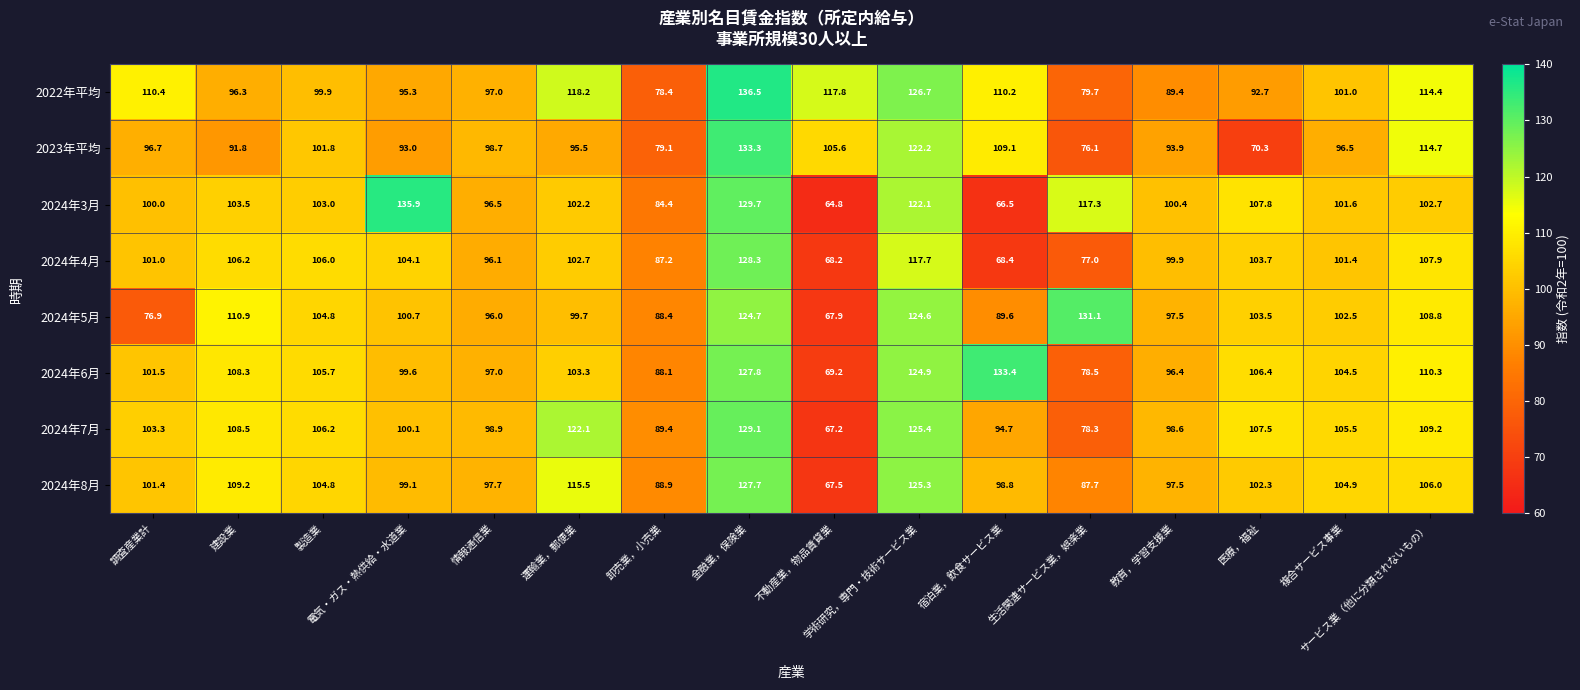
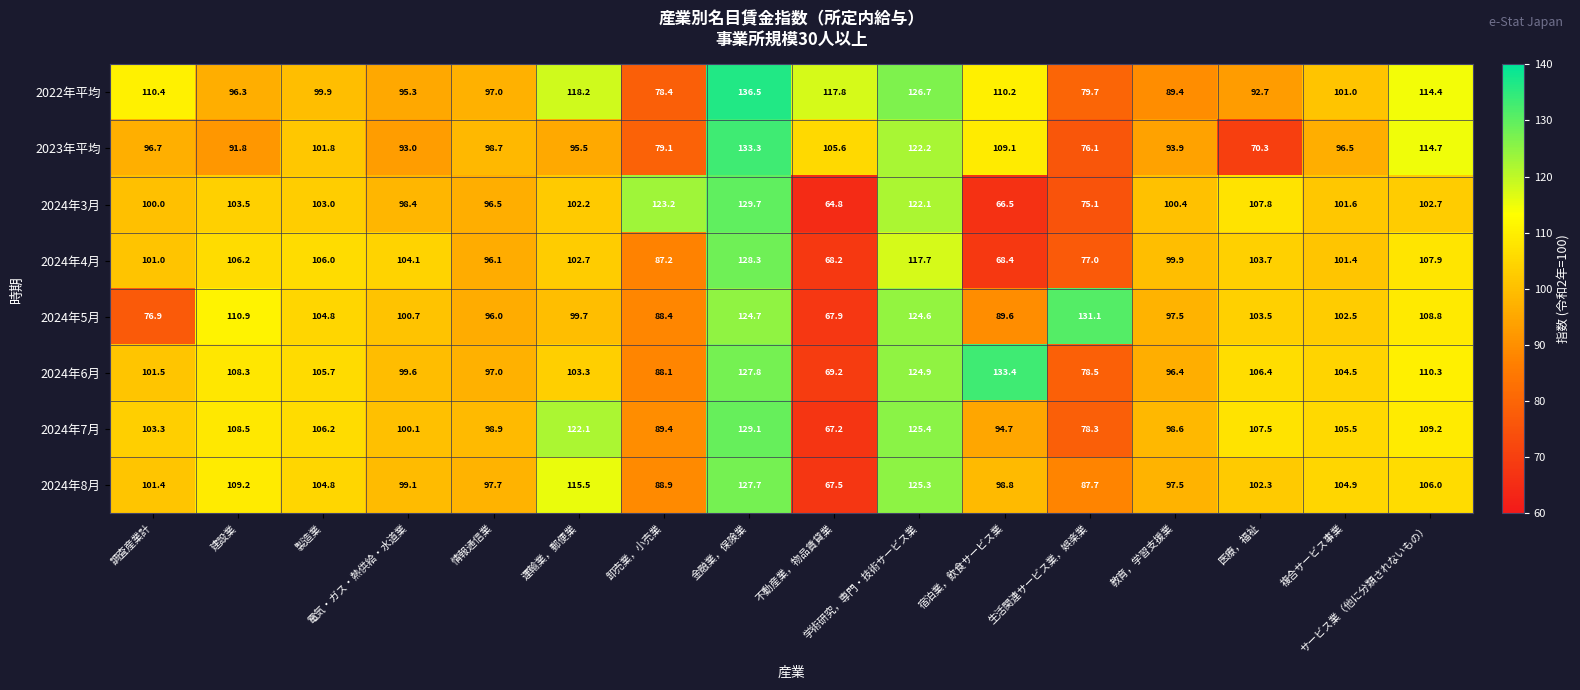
  {
    "2022年平均": {
      "調査産業計": 110.4,
      "建設業": 96.3,
      "製造業": 99.9,
      "電気・ガス・熱供給・水道業": 95.3,
      "情報通信業": 97.0,
      "運輸業，郵便業": 118.2,
      "卸売業，小売業": 78.4,
      "金融業，保険業": 136.5,
      "不動産業，物品賃貸業": 117.8,
      "学術研究，専門・技術サービス業": 126.7,
      "宿泊業，飲食サービス業": 110.2,
      "生活関連サービス業，娯楽業": 79.7,
      "教育，学習支援業": 89.4,
      "医療，福祉": 92.7,
      "複合サービス事業": 101.0,
      "サービス業（他に分類されないもの）": 114.4
    },
    "2023年平均": {
      "調査産業計": 96.7,
      "建設業": 91.8,
      "製造業": 101.8,
      "電気・ガス・熱供給・水道業": 93.0,
      "情報通信業": 98.7,
      "運輸業，郵便業": 95.5,
      "卸売業，小売業": 79.1,
      "金融業，保険業": 133.3,
      "不動産業，物品賃貸業": 105.6,
      "学術研究，専門・技術サービス業": 122.2,
      "宿泊業，飲食サービス業": 109.1,
      "生活関連サービス業，娯楽業": 76.1,
      "教育，学習支援業": 93.9,
      "医療，福祉": 70.3,
      "複合サービス事業": 96.5,
      "サービス業（他に分類されないもの）": 114.7
    },
    "2024年3月": {
      "調査産業計": 100.0,
      "建設業": 103.5,
      "製造業": 103.0,
-     "電気・ガス・熱供給・水道業": 135.9,
+     "電気・ガス・熱供給・水道業": 98.4,
      "情報通信業": 96.5,
      "運輸業，郵便業": 102.2,
-     "卸売業，小売業": 84.4,
+     "卸売業，小売業": 123.2,
      "金融業，保険業": 129.7,
      "不動産業，物品賃貸業": 64.8,
      "学術研究，専門・技術サービス業": 122.1,
      "宿泊業，飲食サービス業": 66.5,
-     "生活関連サービス業，娯楽業": 117.3,
+     "生活関連サービス業，娯楽業": 75.1,
      "教育，学習支援業": 100.4,
      "医療，福祉": 107.8,
      "複合サービス事業": 101.6,
      "サービス業（他に分類されないもの）": 102.7
    },
    "2024年4月": {
      "調査産業計": 101.0,
      "建設業": 106.2,
      "製造業": 106.0,
      "電気・ガス・熱供給・水道業": 104.1,
      "情報通信業": 96.1,
      "運輸業，郵便業": 102.7,
      "卸売業，小売業": 87.2,
      "金融業，保険業": 128.3,
      "不動産業，物品賃貸業": 68.2,
      "学術研究，専門・技術サービス業": 117.7,
      "宿泊業，飲食サービス業": 68.4,
      "生活関連サービス業，娯楽業": 77.0,
      "教育，学習支援業": 99.9,
      "医療，福祉": 103.7,
      "複合サービス事業": 101.4,
      "サービス業（他に分類されないもの）": 107.9
    },
    "2024年5月": {
      "調査産業計": 76.9,
      "建設業": 110.9,
      "製造業": 104.8,
      "電気・ガス・熱供給・水道業": 100.7,
      "情報通信業": 96.0,
      "運輸業，郵便業": 99.7,
      "卸売業，小売業": 88.4,
      "金融業，保険業": 124.7,
      "不動産業，物品賃貸業": 67.9,
      "学術研究，専門・技術サービス業": 124.6,
      "宿泊業，飲食サービス業": 89.6,
      "生活関連サービス業，娯楽業": 131.1,
      "教育，学習支援業": 97.5,
      "医療，福祉": 103.5,
      "複合サービス事業": 102.5,
      "サービス業（他に分類されないもの）": 108.8
    },
    "2024年6月": {
      "調査産業計": 101.5,
      "建設業": 108.3,
      "製造業": 105.7,
      "電気・ガス・熱供給・水道業": 99.6,
      "情報通信業": 97.0,
      "運輸業，郵便業": 103.3,
      "卸売業，小売業": 88.1,
      "金融業，保険業": 127.8,
      "不動産業，物品賃貸業": 69.2,
      "学術研究，専門・技術サービス業": 124.9,
      "宿泊業，飲食サービス業": 133.4,
      "生活関連サービス業，娯楽業": 78.5,
      "教育，学習支援業": 96.4,
      "医療，福祉": 106.4,
      "複合サービス事業": 104.5,
      "サービス業（他に分類されないもの）": 110.3
    },
    "2024年7月": {
      "調査産業計": 103.3,
      "建設業": 108.5,
      "製造業": 106.2,
      "電気・ガス・熱供給・水道業": 100.1,
      "情報通信業": 98.9,
      "運輸業，郵便業": 122.1,
      "卸売業，小売業": 89.4,
      "金融業，保険業": 129.1,
      "不動産業，物品賃貸業": 67.2,
      "学術研究，専門・技術サービス業": 125.4,
      "宿泊業，飲食サービス業": 94.7,
      "生活関連サービス業，娯楽業": 78.3,
      "教育，学習支援業": 98.6,
      "医療，福祉": 107.5,
      "複合サービス事業": 105.5,
      "サービス業（他に分類されないもの）": 109.2
    },
    "2024年8月": {
      "調査産業計": 101.4,
      "建設業": 109.2,
      "製造業": 104.8,
      "電気・ガス・熱供給・水道業": 99.1,
      "情報通信業": 97.7,
      "運輸業，郵便業": 115.5,
      "卸売業，小売業": 88.9,
      "金融業，保険業": 127.7,
      "不動産業，物品賃貸業": 67.5,
      "学術研究，専門・技術サービス業": 125.3,
      "宿泊業，飲食サービス業": 98.8,
      "生活関連サービス業，娯楽業": 87.7,
      "教育，学習支援業": 97.5,
      "医療，福祉": 102.3,
      "複合サービス事業": 104.9,
      "サービス業（他に分類されないもの）": 106.0
    }
  }
